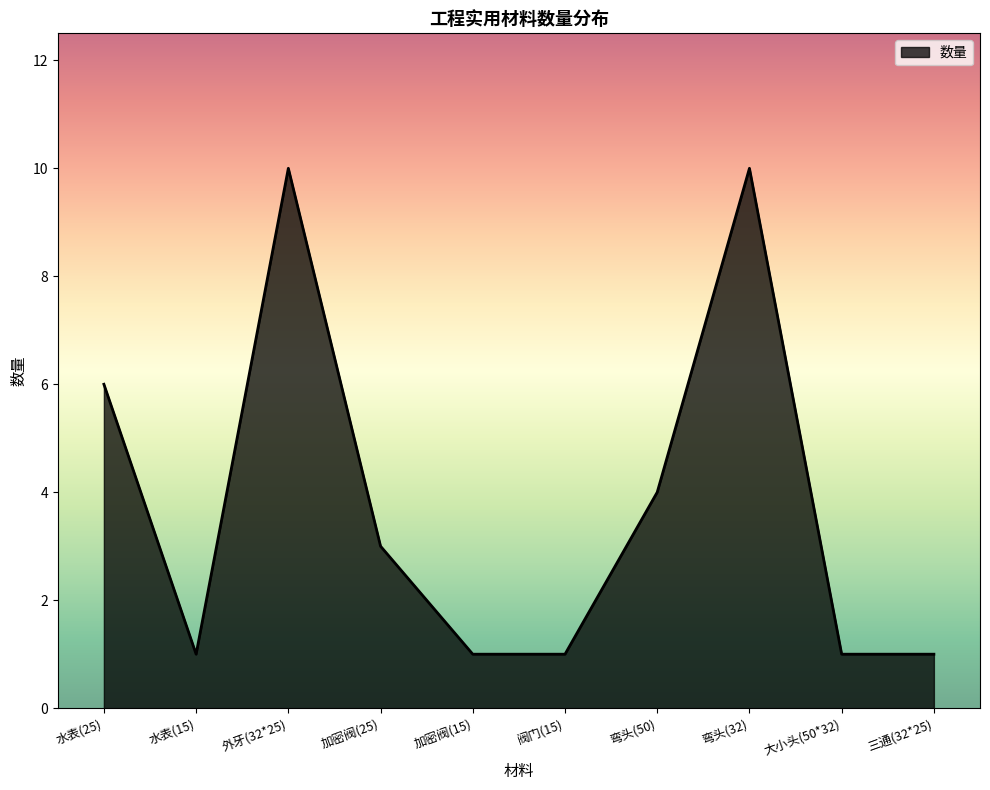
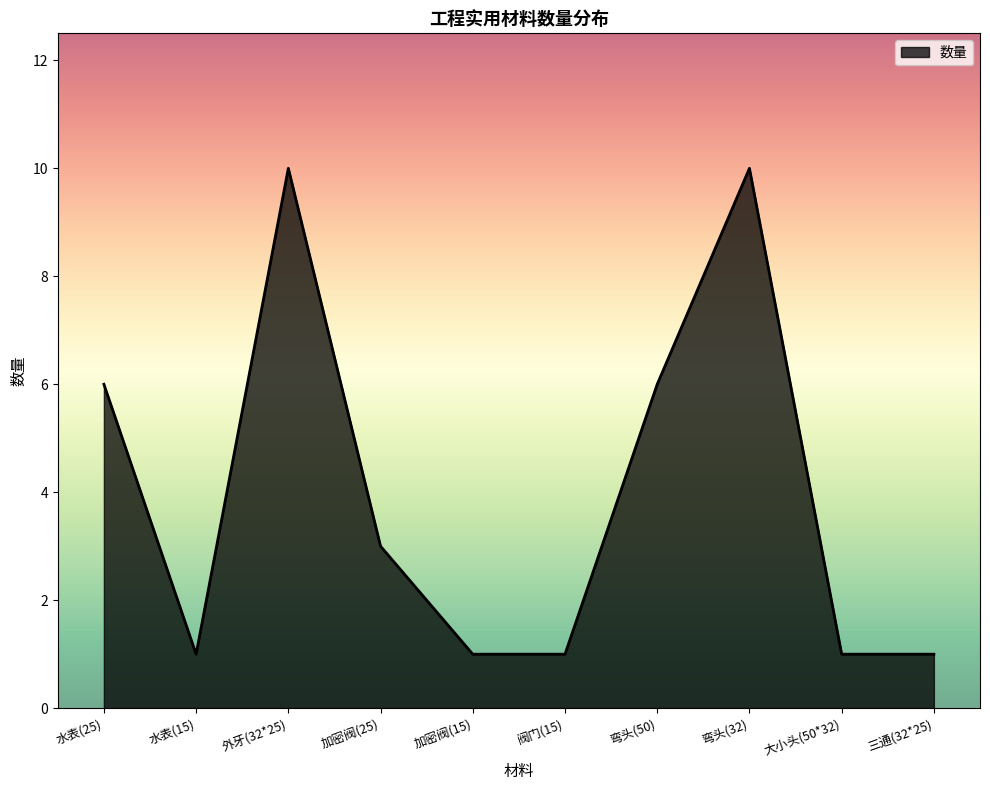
  {
    "水表(25)": 6,
    "水表(15)": 1,
    "外牙(32*25)": 10,
    "加密阀(25)": 3,
    "加密阀(15)": 1,
    "阀门(15)": 1,
-   "弯头(50)": 4,
+   "弯头(50)": 6,
    "弯头(32)": 10,
    "大小头(50*32)": 1,
    "三通(32*25)": 1
  }
